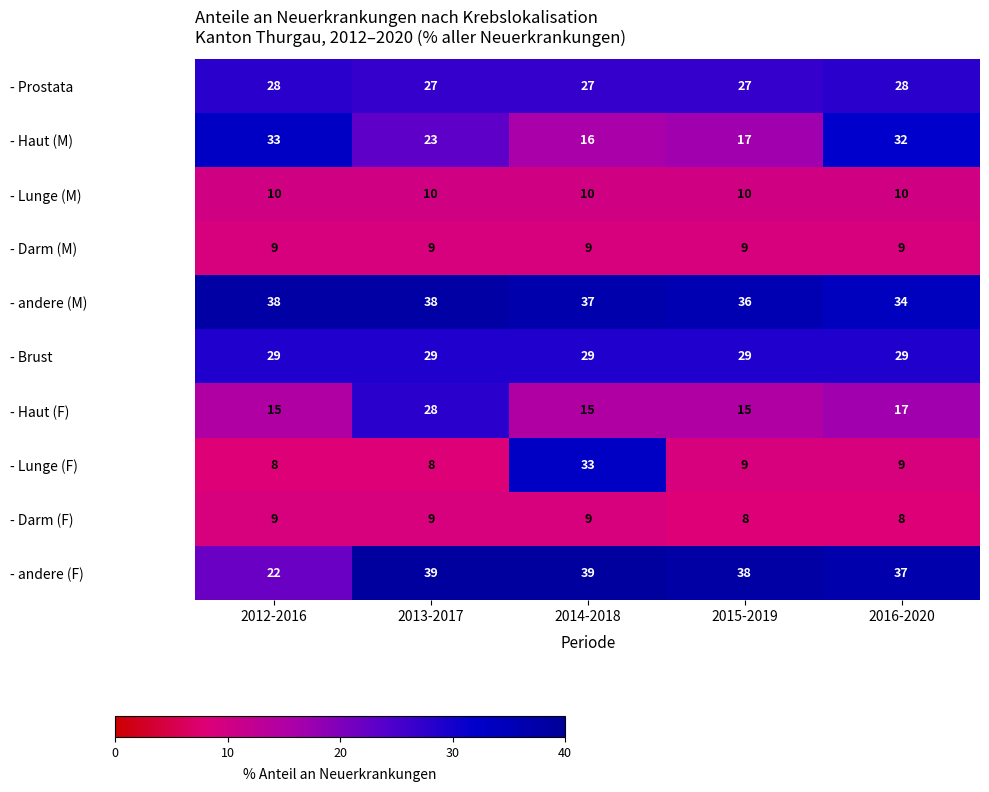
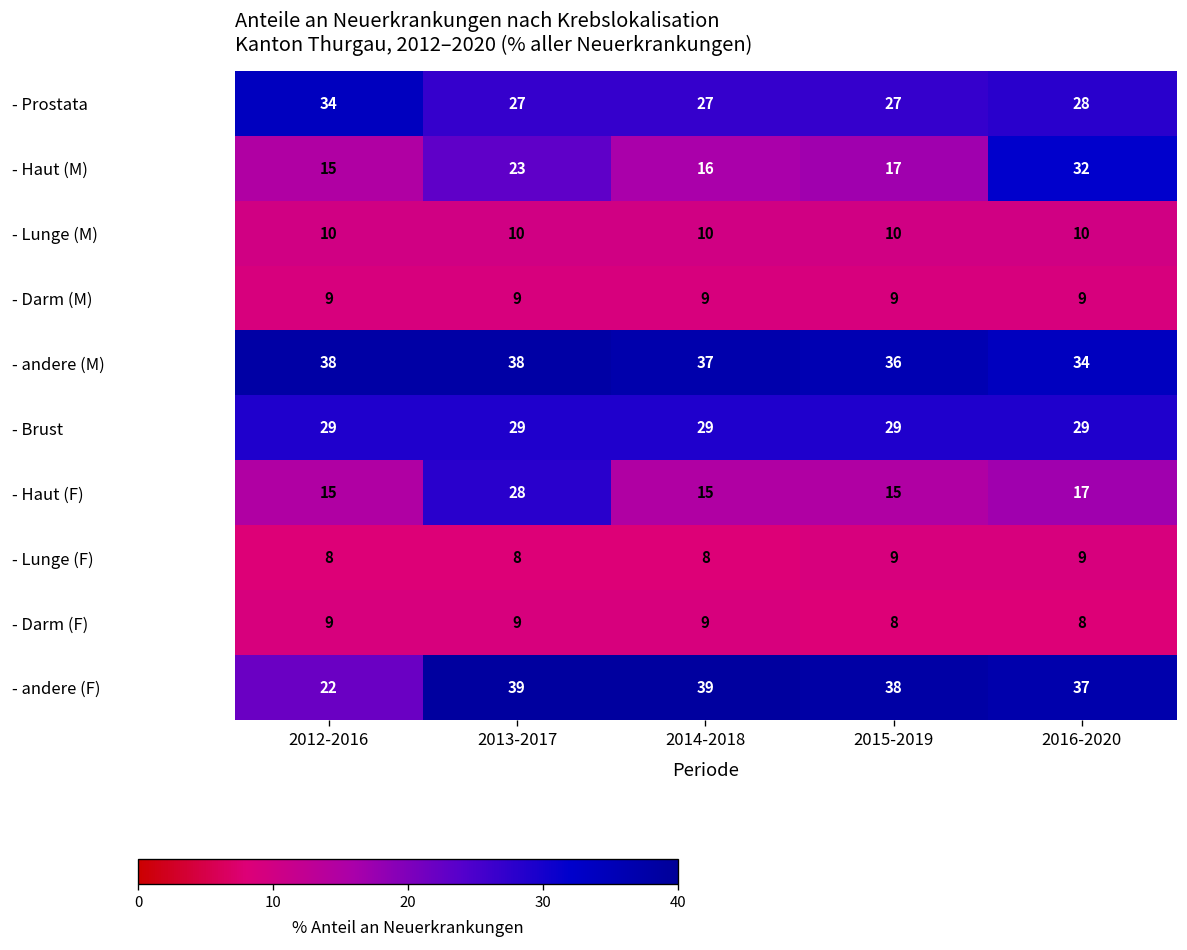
  {
    "- Prostata": {
-     "2012-2016": 28,
+     "2012-2016": 34,
      "2013-2017": 27,
      "2014-2018": 27,
      "2015-2019": 27,
      "2016-2020": 28
    },
    "- Haut (M)": {
-     "2012-2016": 33,
+     "2012-2016": 15,
      "2013-2017": 23,
      "2014-2018": 16,
      "2015-2019": 17,
      "2016-2020": 32
    },
    "- Lunge (M)": {
      "2012-2016": 10,
      "2013-2017": 10,
      "2014-2018": 10,
      "2015-2019": 10,
      "2016-2020": 10
    },
    "- Darm (M)": {
      "2012-2016": 9,
      "2013-2017": 9,
      "2014-2018": 9,
      "2015-2019": 9,
      "2016-2020": 9
    },
    "- andere (M)": {
      "2012-2016": 38,
      "2013-2017": 38,
      "2014-2018": 37,
      "2015-2019": 36,
      "2016-2020": 34
    },
    "- Brust": {
      "2012-2016": 29,
      "2013-2017": 29,
      "2014-2018": 29,
      "2015-2019": 29,
      "2016-2020": 29
    },
    "- Haut (F)": {
      "2012-2016": 15,
      "2013-2017": 28,
      "2014-2018": 15,
      "2015-2019": 15,
      "2016-2020": 17
    },
    "- Lunge (F)": {
      "2012-2016": 8,
      "2013-2017": 8,
-     "2014-2018": 33,
+     "2014-2018": 8,
      "2015-2019": 9,
      "2016-2020": 9
    },
    "- Darm (F)": {
      "2012-2016": 9,
      "2013-2017": 9,
      "2014-2018": 9,
      "2015-2019": 8,
      "2016-2020": 8
    },
    "- andere (F)": {
      "2012-2016": 22,
      "2013-2017": 39,
      "2014-2018": 39,
      "2015-2019": 38,
      "2016-2020": 37
    }
  }
